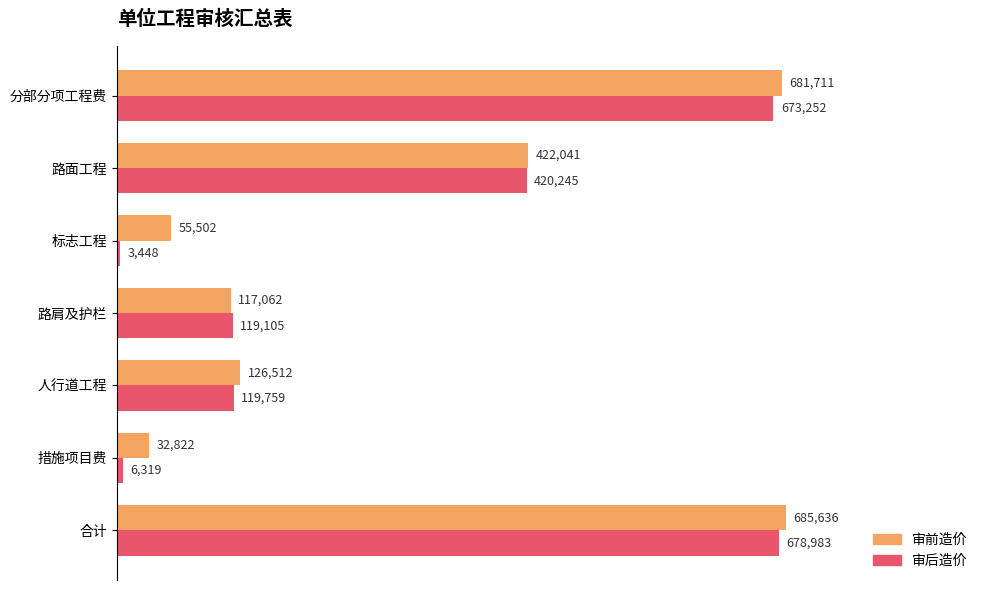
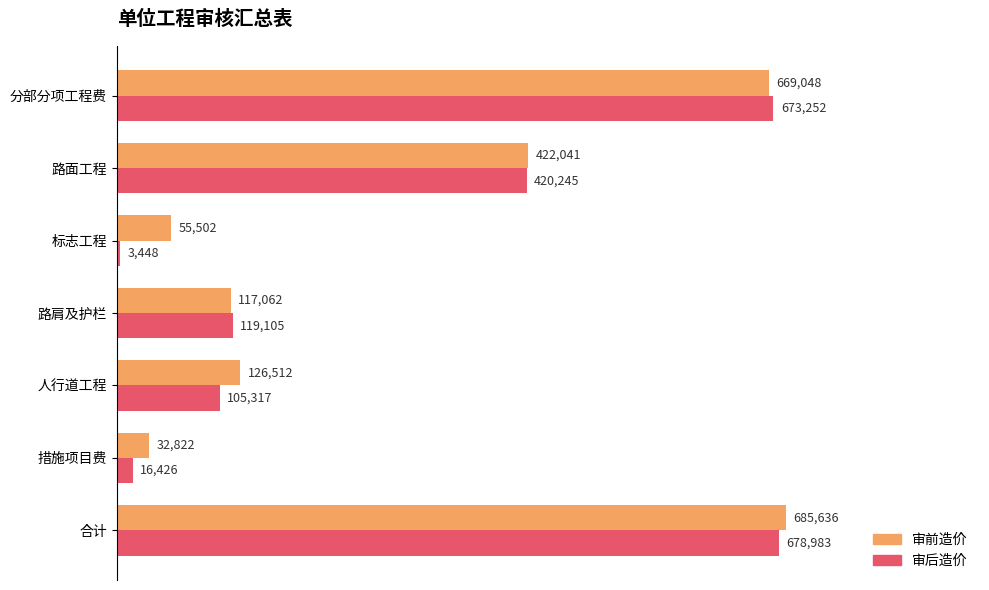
  {
    "审前造价": {
-     "分部分项工程费": "681,711",
+     "分部分项工程费": "669,048",
      "路面工程": "422,041",
      "标志工程": "55,502",
      "路肩及护栏": "117,062",
      "人行道工程": "126,512",
      "措施项目费": "32,822",
      "合计": "685,636"
    },
    "审后造价": {
      "分部分项工程费": "673,252",
      "路面工程": "420,245",
      "标志工程": "3,448",
      "路肩及护栏": "119,105",
-     "人行道工程": "119,759",
-     "措施项目费": "6,319",
+     "人行道工程": "105,317",
+     "措施项目费": "16,426",
      "合计": "678,983"
    }
  }
